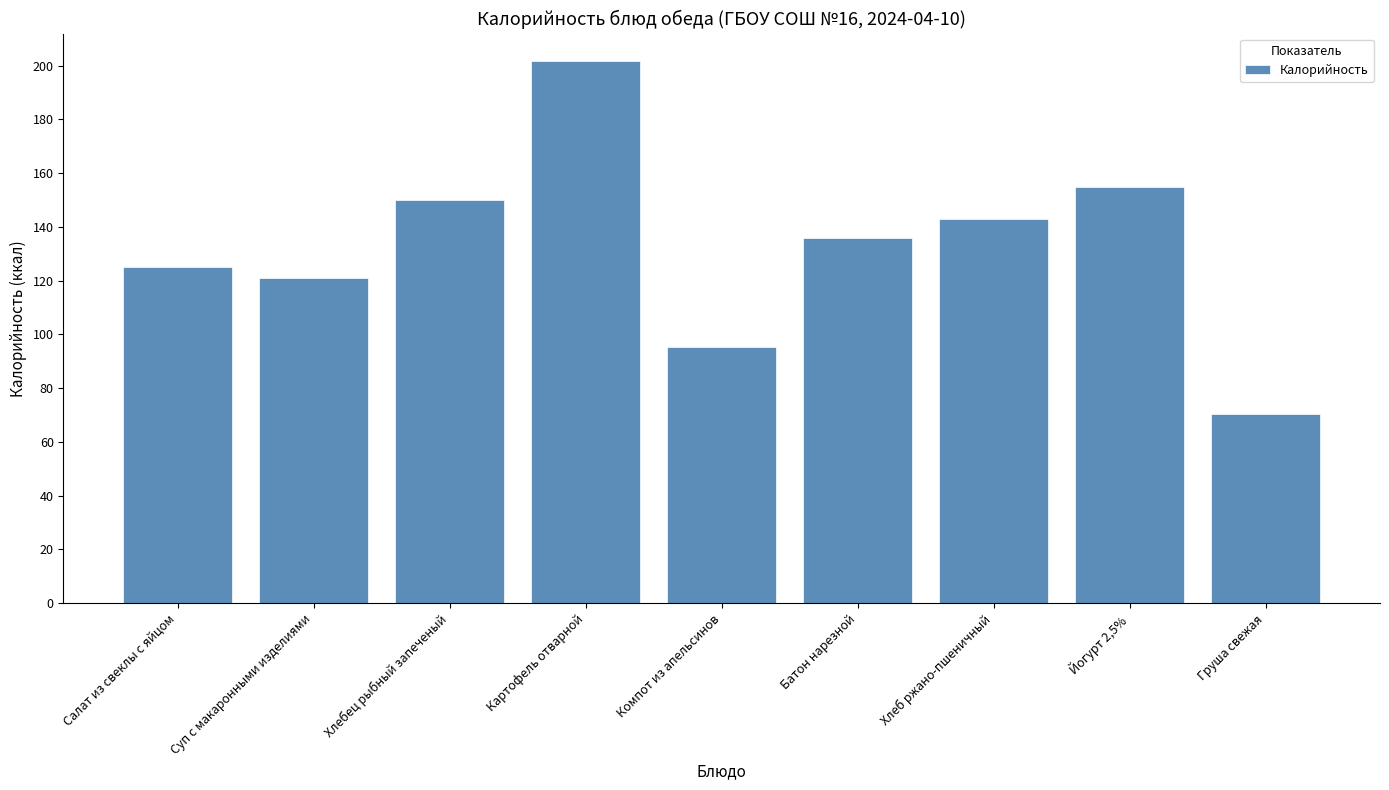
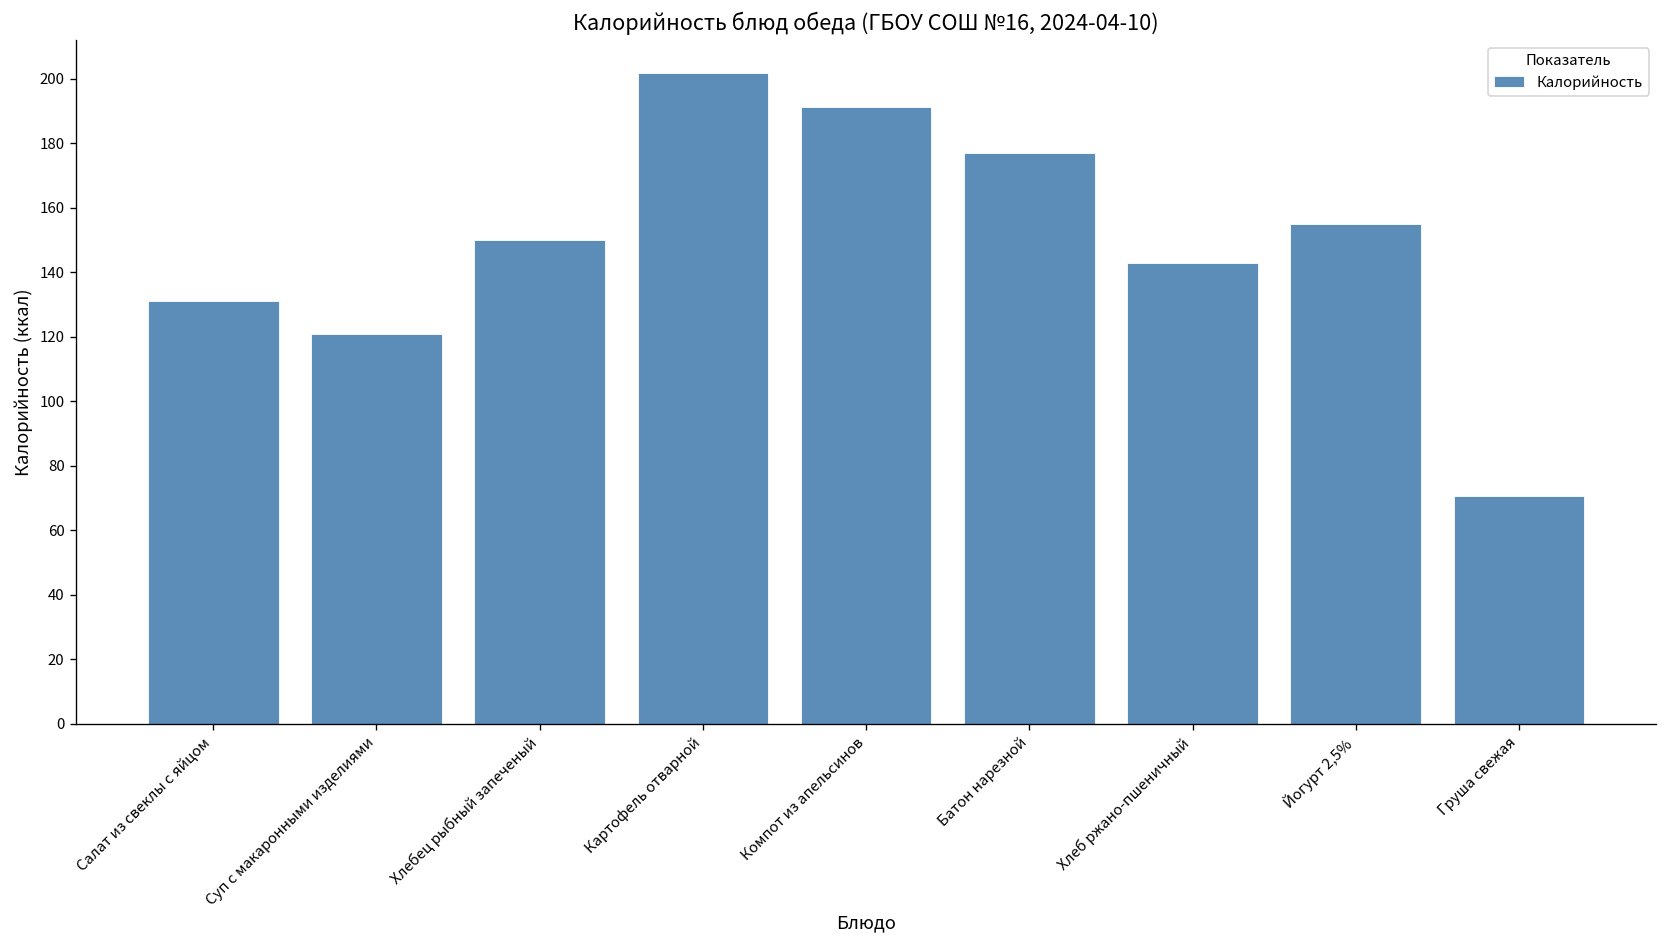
  {
-   "Салат из свеклы с яйцом": 125,
+   "Салат из свеклы с яйцом": 131,
    "Суп с макаронными изделиями": 121,
    "Хлебец рыбный запеченый": 150,
    "Картофель отварной": 202,
-   "Компот из апельсинов": 95,
-   "Батон нарезной": 136,
+   "Компот из апельсинов": 191,
+   "Батон нарезной": 177,
    "Хлеб ржано-пшеничный": 143,
    "Йогурт 2,5%": 155,
    "Груша свежая": 71
  }
